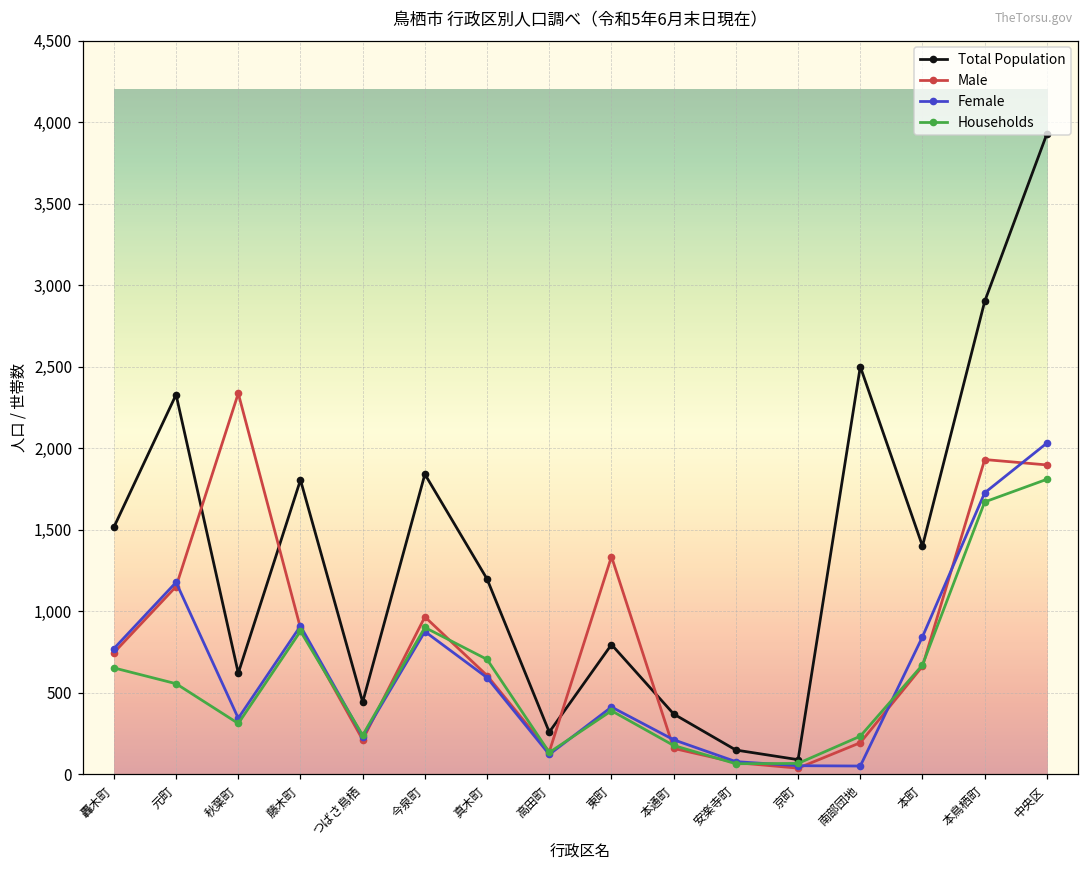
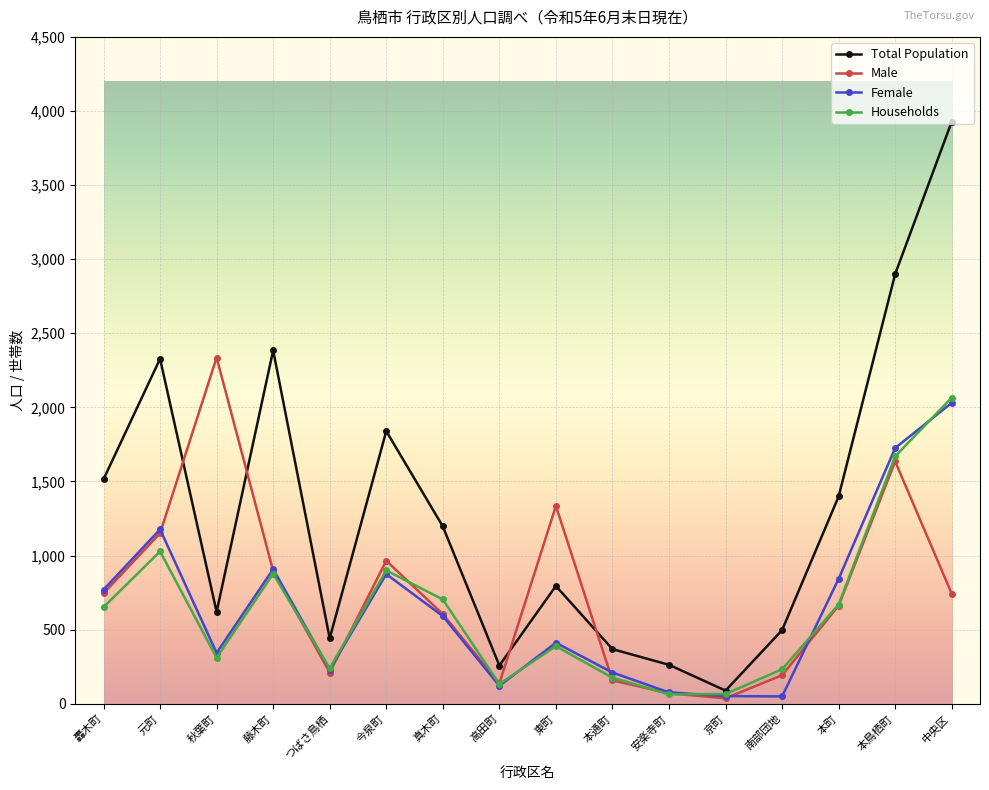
  {
    "Total Population": {
      "轟木町": "1,520",
      "元町": "2,330",
      "秋葉町": "620",
-     "藤木町": "1,810",
+     "藤木町": "2,390",
      "つばさ鳥栖": "440",
      "今泉町": "1,840",
      "真木町": "1,200",
      "高田町": "260",
      "東町": "800",
      "本通町": "370",
-     "安楽寺町": "150",
+     "安楽寺町": "260",
      "京町": "90",
-     "南部団地": "2,500",
+     "南部団地": "500",
      "本町": "1,400",
      "本鳥栖町": "2,900"
    },
    "Male": {
      "轟木町": "750",
      "元町": "1,150",
      "秋葉町": "2,340",
      "つばさ鳥栖": "210",
      "今泉町": "970",
      "東町": "1,340",
      "本通町": "160",
      "南部団地": "190",
-     "本鳥栖町": "1,930",
-     "中央区": "1,900"
+     "本鳥栖町": "1,640",
+     "中央区": "740"
    },
    "Female": {
      "轟木町": "770",
      "元町": "1,180",
      "秋葉町": "340",
      "今泉町": "880",
      "東町": "410",
      "本通町": "210",
      "南部団地": "50",
      "本町": "840",
      "本鳥栖町": "1,730",
      "中央区": "2,030"
    },
    "Households": {
      "轟木町": "650",
-     "元町": "560",
+     "元町": "1,030",
      "秋葉町": "310",
      "藤木町": "880",
      "今泉町": "900",
      "真木町": "700",
      "東町": "390",
      "本通町": "180",
      "南部団地": "230",
      "本鳥栖町": "1,670",
-     "中央区": "1,810"
+     "中央区": "2,070"
    }
  }
